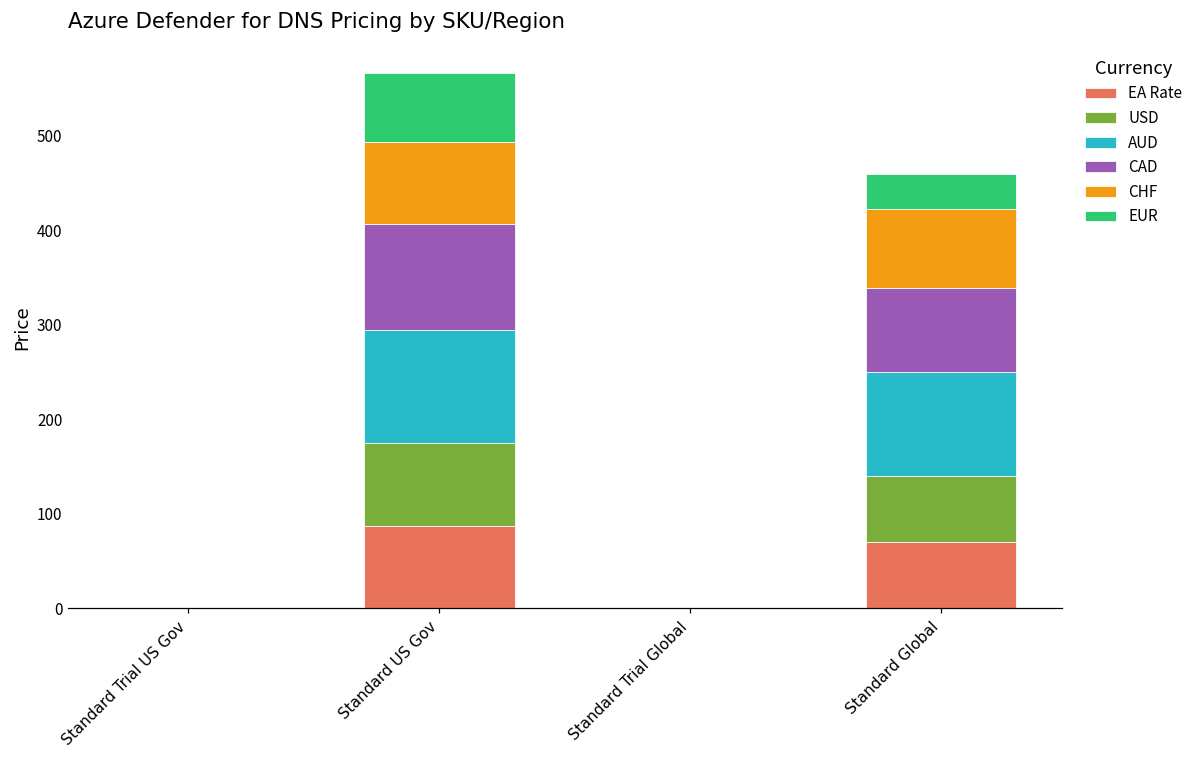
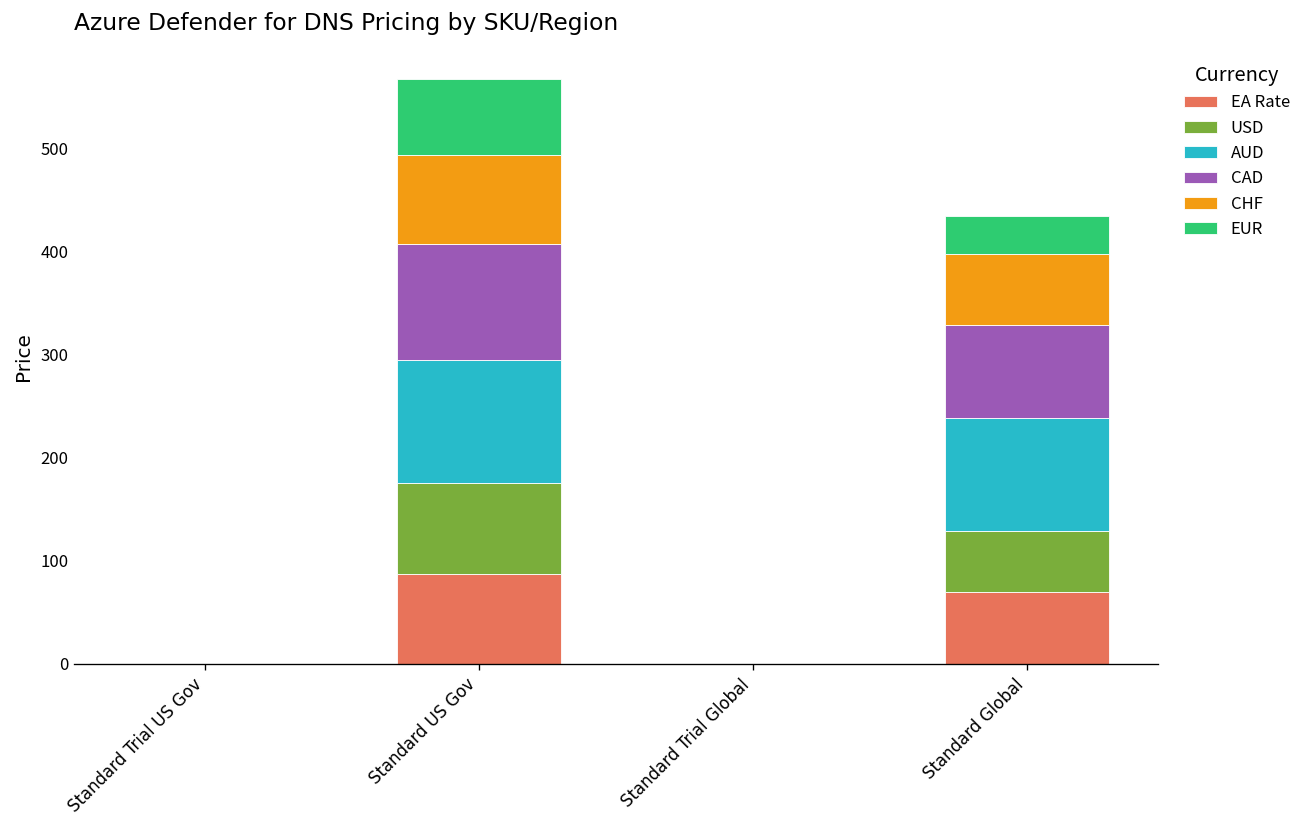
  {
    "EA Rate": {
      "Standard Trial US Gov": 0,
      "Standard US Gov": 90,
      "Standard Trial Global": 0,
      "Standard Global": 70
    },
    "USD": {
      "Standard Trial US Gov": 0,
      "Standard US Gov": 90,
      "Standard Trial Global": 0,
-     "Standard Global": 70
+     "Standard Global": 60
    },
    "AUD": {
      "Standard Trial US Gov": 0,
      "Standard US Gov": 120,
      "Standard Trial Global": 0,
      "Standard Global": 110
    },
    "CAD": {
      "Standard Trial US Gov": 0,
      "Standard US Gov": 110,
      "Standard Trial Global": 0,
      "Standard Global": 90
    },
    "CHF": {
      "Standard Trial US Gov": 0,
      "Standard US Gov": 90,
      "Standard Trial Global": 0,
-     "Standard Global": 80
+     "Standard Global": 70
    },
    "EUR": {
      "Standard Trial US Gov": 0,
      "Standard US Gov": 70,
      "Standard Trial Global": 0,
      "Standard Global": 40
    }
  }
